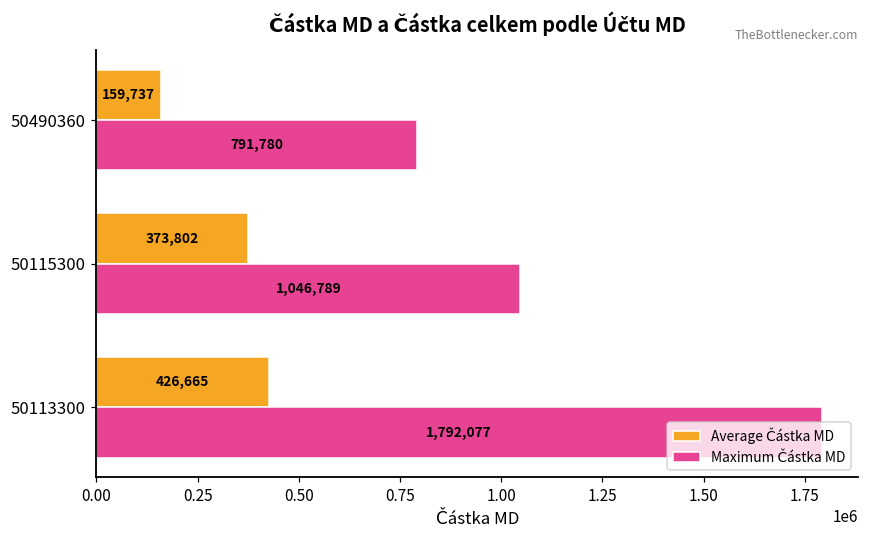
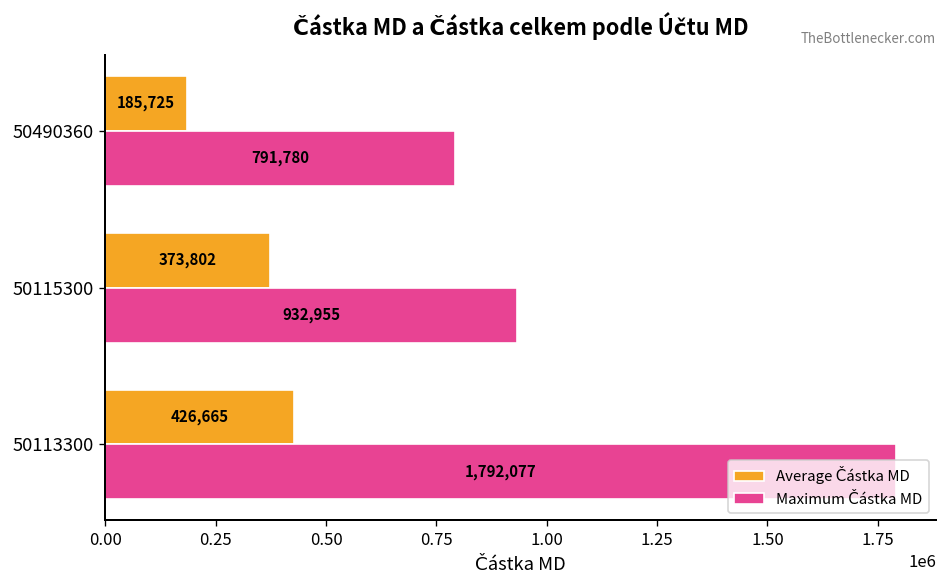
  {
    "Average Částka MD": {
-     "50490360": "159,737",
+     "50490360": "185,725",
      "50115300": "373,802",
      "50113300": "426,665"
    },
    "Maximum Částka MD": {
      "50490360": "791,780",
-     "50115300": "1,046,789"
+     "50115300": "932,955"
    }
  }
